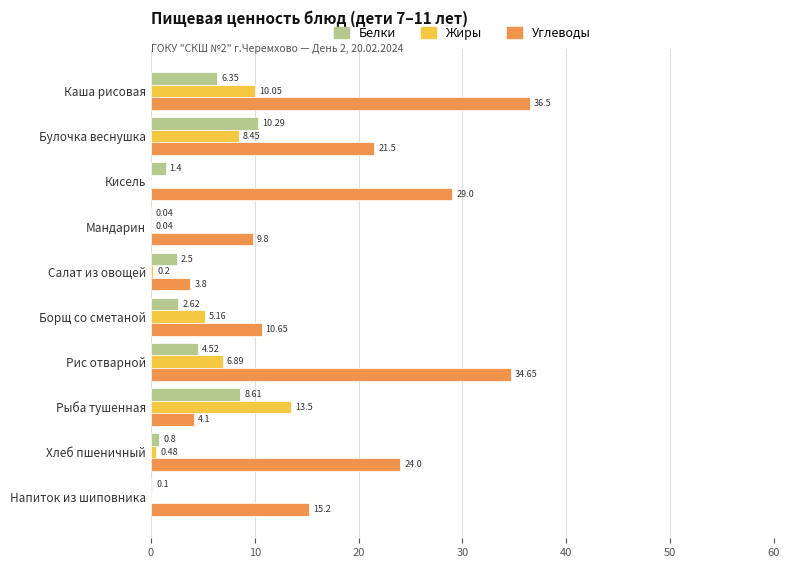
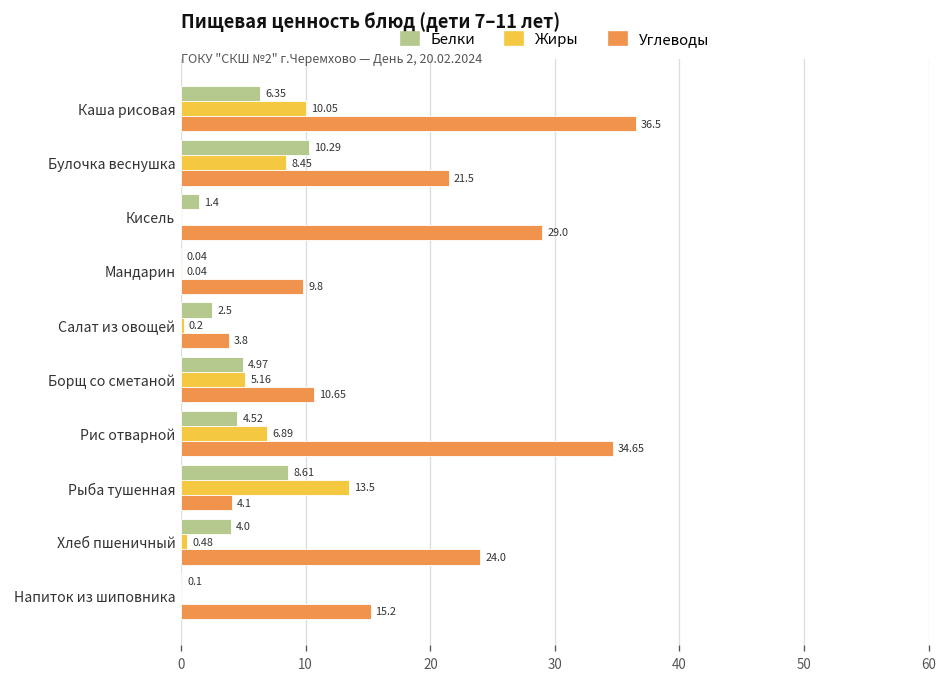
  {
    "Белки": {
      "Каша рисовая": 6.35,
      "Булочка веснушка": 10.29,
      "Кисель": 1.4,
      "Мандарин": 0.04,
      "Салат из овощей": 2.5,
-     "Борщ со сметаной": 2.62,
+     "Борщ со сметаной": 4.97,
      "Рис отварной": 4.52,
      "Рыба тушенная": 8.61,
-     "Хлеб пшеничный": 0.8,
+     "Хлеб пшеничный": 4.0,
      "Напиток из шиповника": 0.1
    }
  }
